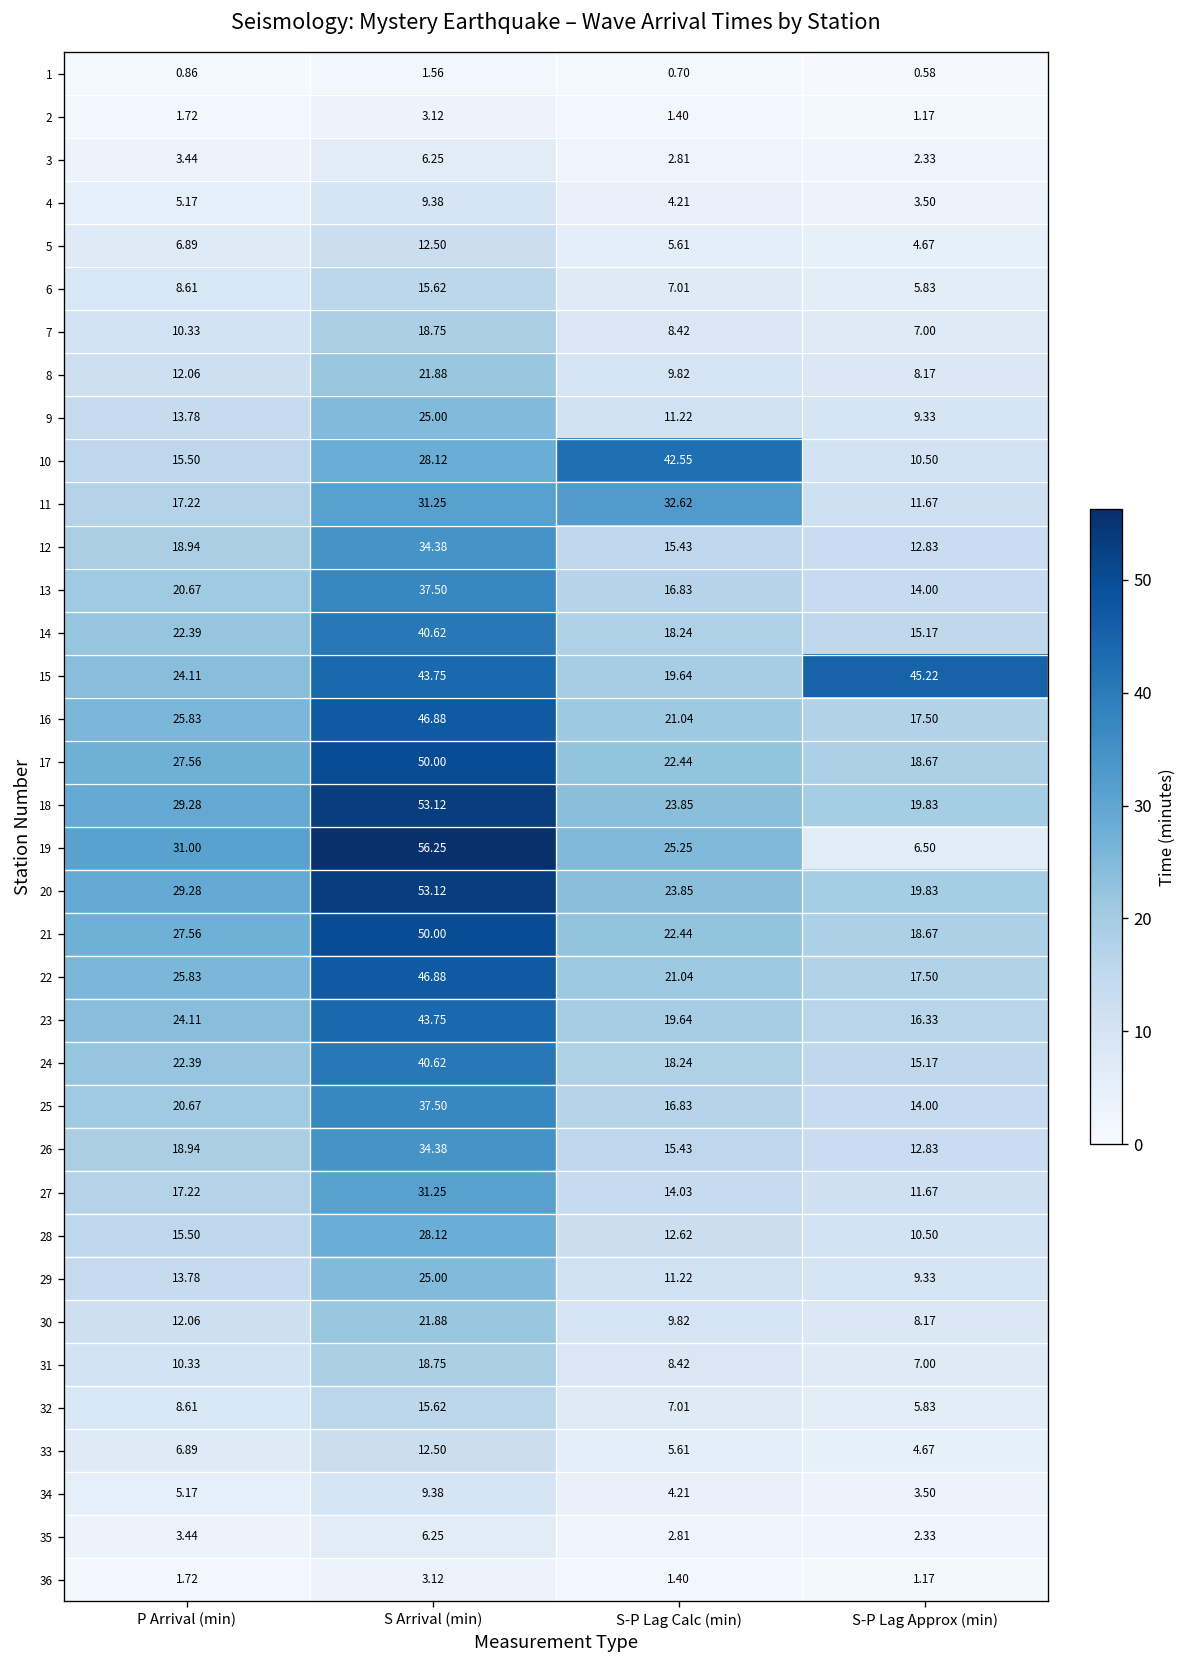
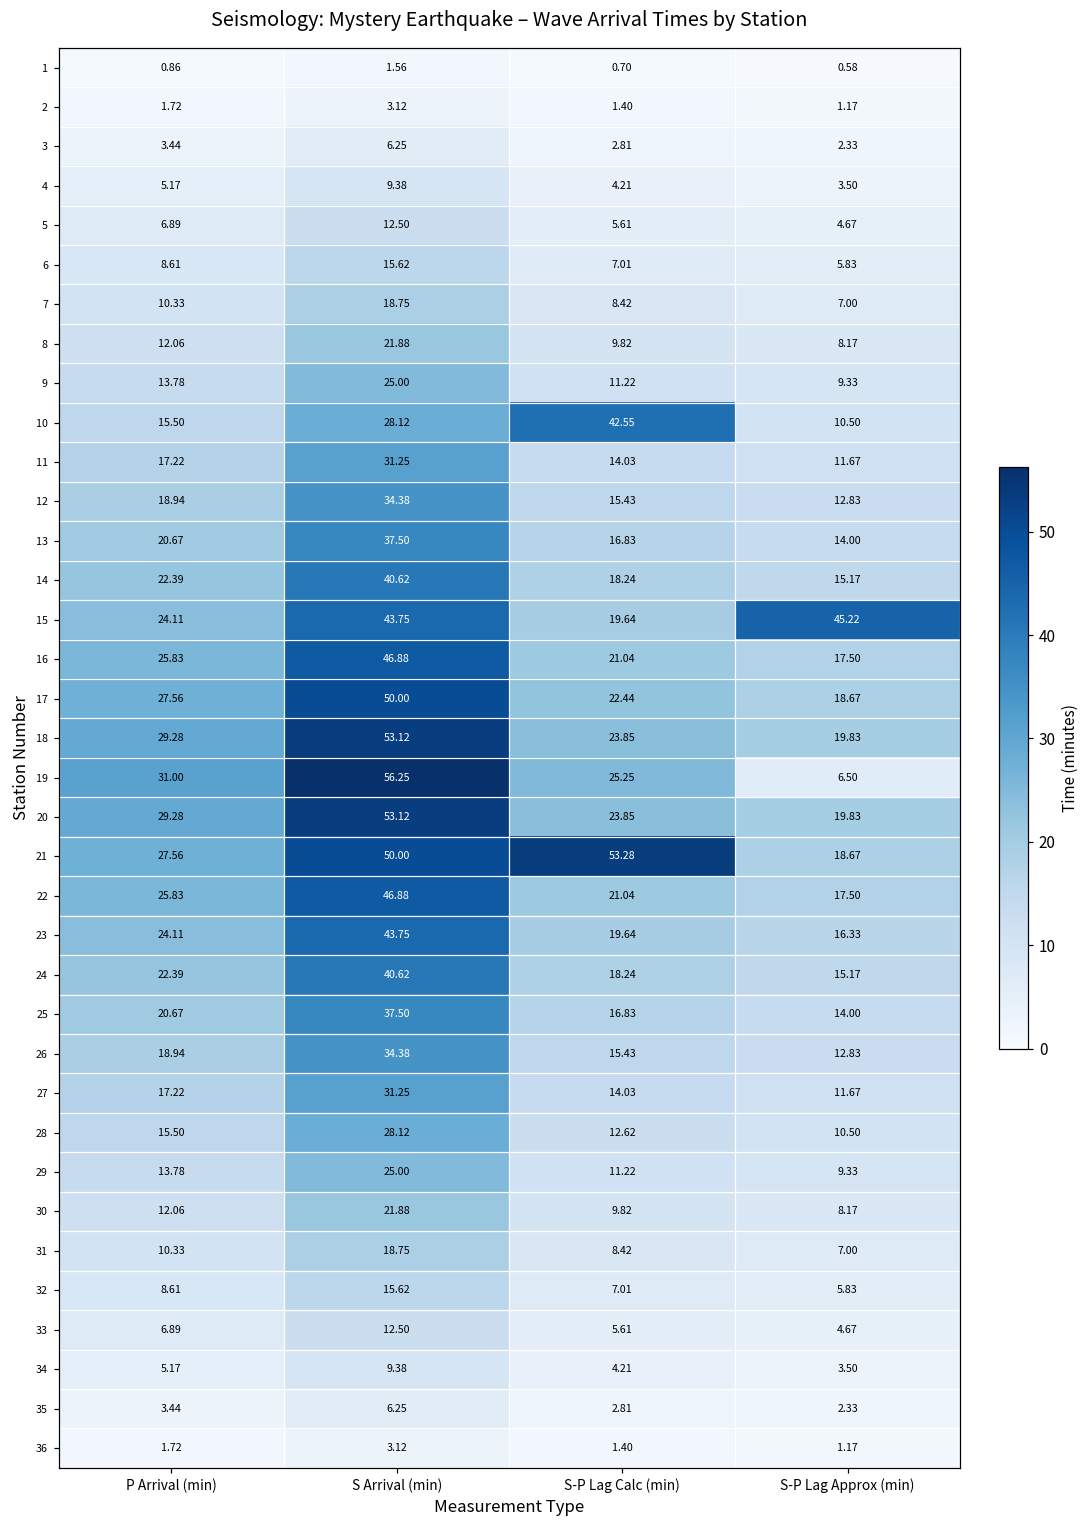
  {
    "1": {
      "P Arrival (min)": 0.86,
      "S Arrival (min)": 1.56,
      "S-P Lag Calc (min)": 0.70,
      "S-P Lag Approx (min)": 0.58
    },
    "2": {
      "P Arrival (min)": 1.72,
      "S Arrival (min)": 3.12,
      "S-P Lag Calc (min)": 1.40,
      "S-P Lag Approx (min)": 1.17
    },
    "3": {
      "P Arrival (min)": 3.44,
      "S Arrival (min)": 6.25,
      "S-P Lag Calc (min)": 2.81,
      "S-P Lag Approx (min)": 2.33
    },
    "4": {
      "P Arrival (min)": 5.17,
      "S Arrival (min)": 9.38,
      "S-P Lag Calc (min)": 4.21,
      "S-P Lag Approx (min)": 3.50
    },
    "5": {
      "P Arrival (min)": 6.89,
      "S Arrival (min)": 12.50,
      "S-P Lag Calc (min)": 5.61,
      "S-P Lag Approx (min)": 4.67
    },
    "6": {
      "P Arrival (min)": 8.61,
      "S Arrival (min)": 15.62,
      "S-P Lag Calc (min)": 7.01,
      "S-P Lag Approx (min)": 5.83
    },
    "7": {
      "P Arrival (min)": 10.33,
      "S Arrival (min)": 18.75,
      "S-P Lag Calc (min)": 8.42,
      "S-P Lag Approx (min)": 7.00
    },
    "8": {
      "P Arrival (min)": 12.06,
      "S Arrival (min)": 21.88,
      "S-P Lag Calc (min)": 9.82,
      "S-P Lag Approx (min)": 8.17
    },
    "9": {
      "P Arrival (min)": 13.78,
      "S Arrival (min)": 25.00,
      "S-P Lag Calc (min)": 11.22,
      "S-P Lag Approx (min)": 9.33
    },
    "10": {
      "P Arrival (min)": 15.50,
      "S Arrival (min)": 28.12,
      "S-P Lag Calc (min)": 42.55,
      "S-P Lag Approx (min)": 10.50
    },
    "11": {
      "P Arrival (min)": 17.22,
      "S Arrival (min)": 31.25,
-     "S-P Lag Calc (min)": 32.62,
+     "S-P Lag Calc (min)": 14.03,
      "S-P Lag Approx (min)": 11.67
    },
    "12": {
      "P Arrival (min)": 18.94,
      "S Arrival (min)": 34.38,
      "S-P Lag Calc (min)": 15.43,
      "S-P Lag Approx (min)": 12.83
    },
    "13": {
      "P Arrival (min)": 20.67,
      "S Arrival (min)": 37.50,
      "S-P Lag Calc (min)": 16.83,
      "S-P Lag Approx (min)": 14.00
    },
    "14": {
      "P Arrival (min)": 22.39,
      "S Arrival (min)": 40.62,
      "S-P Lag Calc (min)": 18.24,
      "S-P Lag Approx (min)": 15.17
    },
    "15": {
      "P Arrival (min)": 24.11,
      "S Arrival (min)": 43.75,
      "S-P Lag Calc (min)": 19.64,
      "S-P Lag Approx (min)": 45.22
    },
    "16": {
      "P Arrival (min)": 25.83,
      "S Arrival (min)": 46.88,
      "S-P Lag Calc (min)": 21.04,
      "S-P Lag Approx (min)": 17.50
    },
    "17": {
      "P Arrival (min)": 27.56,
      "S Arrival (min)": 50.00,
      "S-P Lag Calc (min)": 22.44,
      "S-P Lag Approx (min)": 18.67
    },
    "18": {
      "P Arrival (min)": 29.28,
      "S Arrival (min)": 53.12,
      "S-P Lag Calc (min)": 23.85,
      "S-P Lag Approx (min)": 19.83
    },
    "19": {
      "P Arrival (min)": 31.00,
      "S Arrival (min)": 56.25,
      "S-P Lag Calc (min)": 25.25,
      "S-P Lag Approx (min)": 6.50
    },
    "20": {
      "P Arrival (min)": 29.28,
      "S Arrival (min)": 53.12,
      "S-P Lag Calc (min)": 23.85,
      "S-P Lag Approx (min)": 19.83
    },
    "21": {
      "P Arrival (min)": 27.56,
      "S Arrival (min)": 50.00,
-     "S-P Lag Calc (min)": 22.44,
+     "S-P Lag Calc (min)": 53.28,
      "S-P Lag Approx (min)": 18.67
    },
    "22": {
      "P Arrival (min)": 25.83,
      "S Arrival (min)": 46.88,
      "S-P Lag Calc (min)": 21.04,
      "S-P Lag Approx (min)": 17.50
    },
    "23": {
      "P Arrival (min)": 24.11,
      "S Arrival (min)": 43.75,
      "S-P Lag Calc (min)": 19.64,
      "S-P Lag Approx (min)": 16.33
    },
    "24": {
      "P Arrival (min)": 22.39,
      "S Arrival (min)": 40.62,
      "S-P Lag Calc (min)": 18.24,
      "S-P Lag Approx (min)": 15.17
    },
    "25": {
      "P Arrival (min)": 20.67,
      "S Arrival (min)": 37.50,
      "S-P Lag Calc (min)": 16.83,
      "S-P Lag Approx (min)": 14.00
    },
    "26": {
      "P Arrival (min)": 18.94,
      "S Arrival (min)": 34.38,
      "S-P Lag Calc (min)": 15.43,
      "S-P Lag Approx (min)": 12.83
    },
    "27": {
      "P Arrival (min)": 17.22,
      "S Arrival (min)": 31.25,
      "S-P Lag Calc (min)": 14.03,
      "S-P Lag Approx (min)": 11.67
    },
    "28": {
      "P Arrival (min)": 15.50,
      "S Arrival (min)": 28.12,
      "S-P Lag Calc (min)": 12.62,
      "S-P Lag Approx (min)": 10.50
    },
    "29": {
      "P Arrival (min)": 13.78,
      "S Arrival (min)": 25.00,
      "S-P Lag Calc (min)": 11.22,
      "S-P Lag Approx (min)": 9.33
    },
    "30": {
      "P Arrival (min)": 12.06,
      "S Arrival (min)": 21.88,
      "S-P Lag Calc (min)": 9.82,
      "S-P Lag Approx (min)": 8.17
    },
    "31": {
      "P Arrival (min)": 10.33,
      "S Arrival (min)": 18.75,
      "S-P Lag Calc (min)": 8.42,
      "S-P Lag Approx (min)": 7.00
    },
    "32": {
      "P Arrival (min)": 8.61,
      "S Arrival (min)": 15.62,
      "S-P Lag Calc (min)": 7.01,
      "S-P Lag Approx (min)": 5.83
    },
    "33": {
      "P Arrival (min)": 6.89,
      "S Arrival (min)": 12.50,
      "S-P Lag Calc (min)": 5.61,
      "S-P Lag Approx (min)": 4.67
    },
    "34": {
      "P Arrival (min)": 5.17,
      "S Arrival (min)": 9.38,
      "S-P Lag Calc (min)": 4.21,
      "S-P Lag Approx (min)": 3.50
    },
    "35": {
      "P Arrival (min)": 3.44,
      "S Arrival (min)": 6.25,
      "S-P Lag Calc (min)": 2.81,
      "S-P Lag Approx (min)": 2.33
    },
    "36": {
      "P Arrival (min)": 1.72,
      "S Arrival (min)": 3.12,
      "S-P Lag Calc (min)": 1.40,
      "S-P Lag Approx (min)": 1.17
    }
  }
